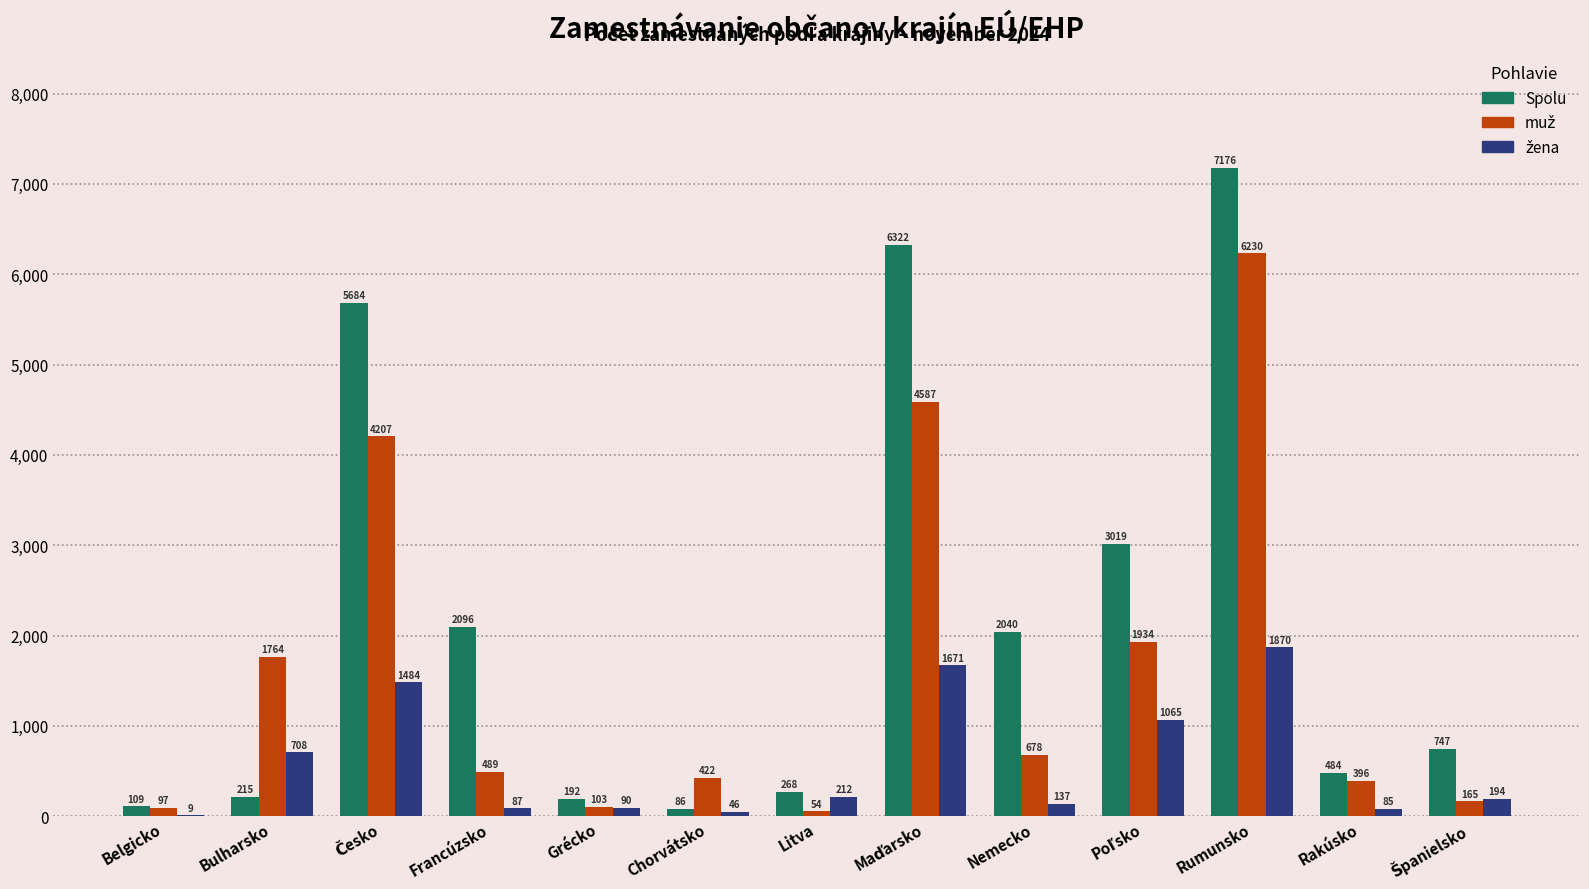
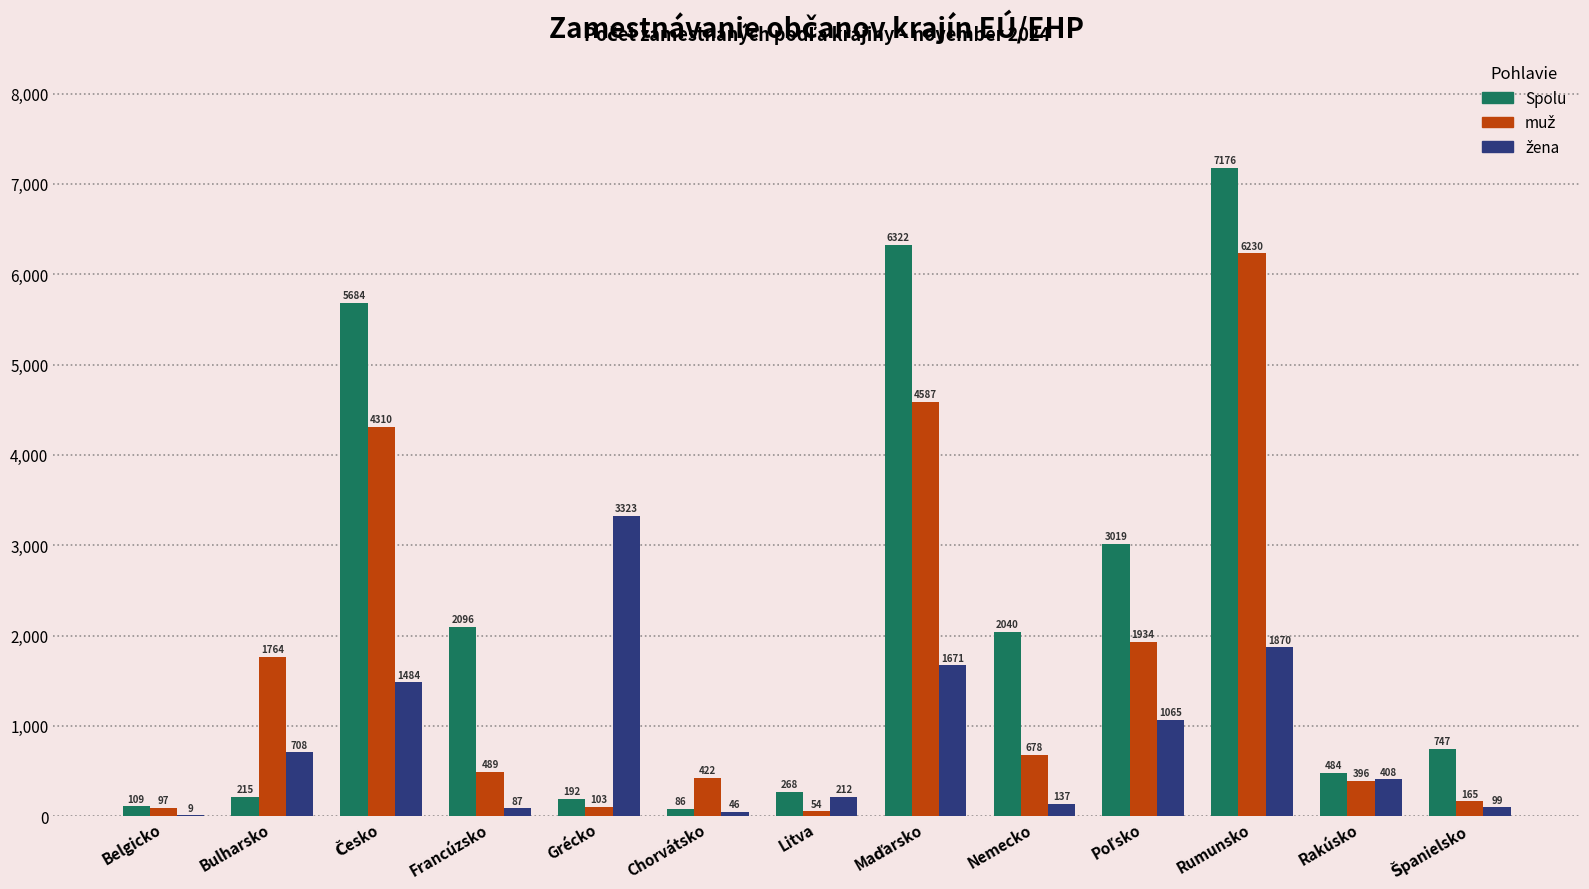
  {
    "Spolu": {
      "Belgicko": 109,
      "Bulharsko": 215,
      "Česko": 5684,
      "Francúzsko": 2096,
      "Grécko": 192,
      "Chorvátsko": 86,
      "Litva": 268,
      "Maďarsko": 6322,
      "Nemecko": 2040,
      "Poľsko": 3019,
      "Rumunsko": 7176,
      "Rakúsko": 484,
      "Španielsko": 747
    },
    "muž": {
      "Belgicko": 97,
      "Bulharsko": 1764,
-     "Česko": 4207,
+     "Česko": 4310,
      "Francúzsko": 489,
      "Grécko": 103,
      "Chorvátsko": 422,
      "Litva": 54,
      "Maďarsko": 4587,
      "Nemecko": 678,
      "Poľsko": 1934,
      "Rumunsko": 6230,
      "Rakúsko": 396,
      "Španielsko": 165
    },
    "žena": {
      "Belgicko": 9,
      "Bulharsko": 708,
      "Česko": 1484,
      "Francúzsko": 87,
-     "Grécko": 90,
+     "Grécko": 3323,
      "Chorvátsko": 46,
      "Litva": 212,
      "Maďarsko": 1671,
      "Nemecko": 137,
      "Poľsko": 1065,
      "Rumunsko": 1870,
-     "Rakúsko": 85,
-     "Španielsko": 194
+     "Rakúsko": 408,
+     "Španielsko": 99
    }
  }
